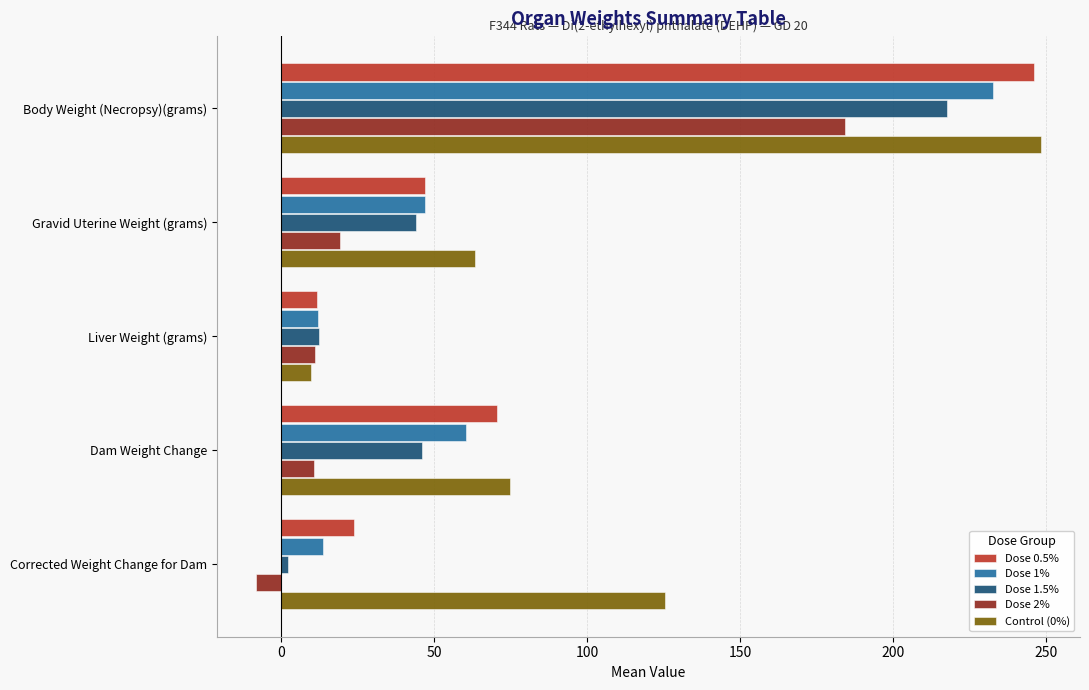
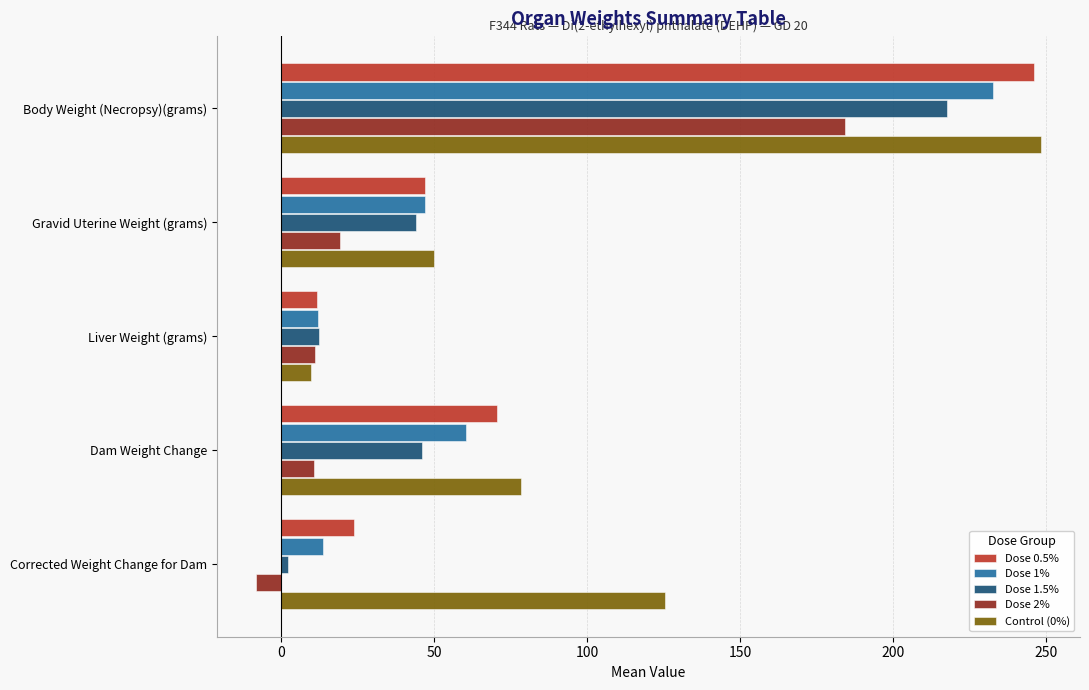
  {
    "Control (0%)": {
      "Body Weight (Necropsy)(grams)": 248,
-     "Gravid Uterine Weight (grams)": 63,
+     "Gravid Uterine Weight (grams)": 50,
      "Liver Weight (grams)": 10,
-     "Dam Weight Change": 75,
+     "Dam Weight Change": 78,
      "Corrected Weight Change for Dam": 126
    }
  }
